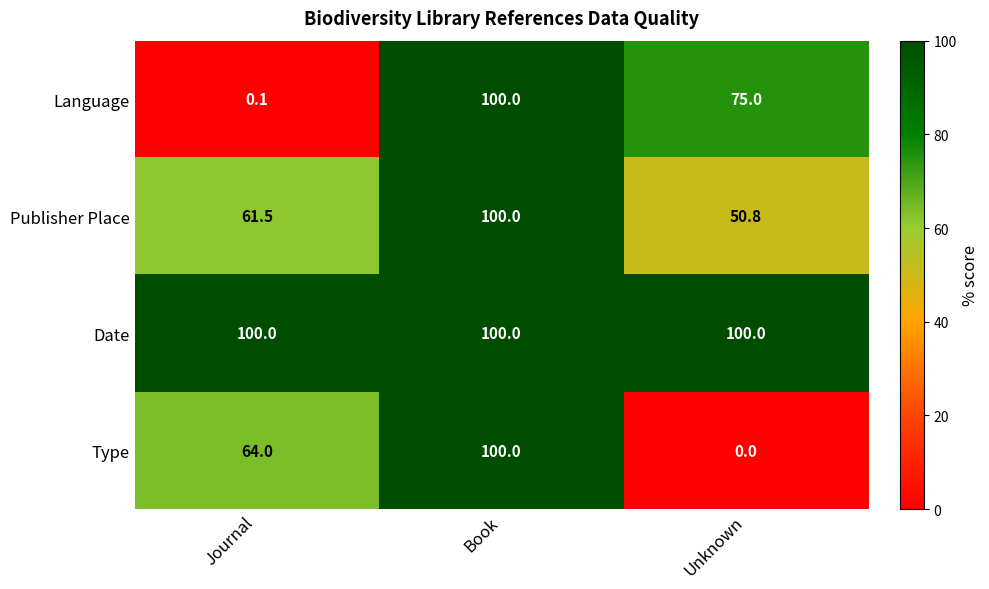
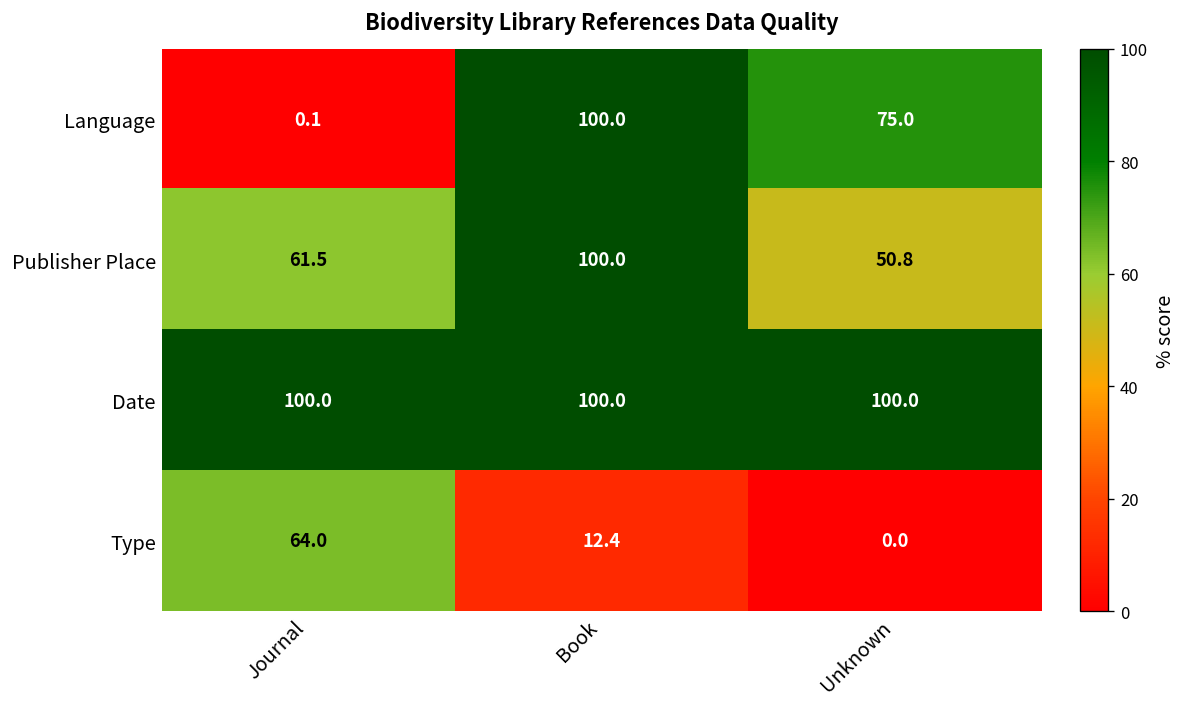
  {
    "Language": {
      "Journal": 0.1,
      "Book": 100.0,
      "Unknown": 75.0
    },
    "Publisher Place": {
      "Journal": 61.5,
      "Book": 100.0,
      "Unknown": 50.8
    },
    "Date": {
      "Journal": 100.0,
      "Book": 100.0,
      "Unknown": 100.0
    },
    "Type": {
      "Journal": 64.0,
-     "Book": 100.0,
+     "Book": 12.4,
      "Unknown": 0.0
    }
  }
